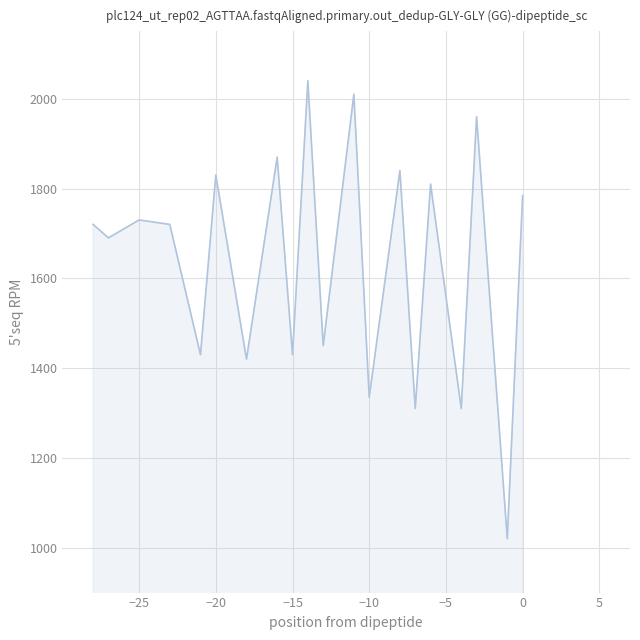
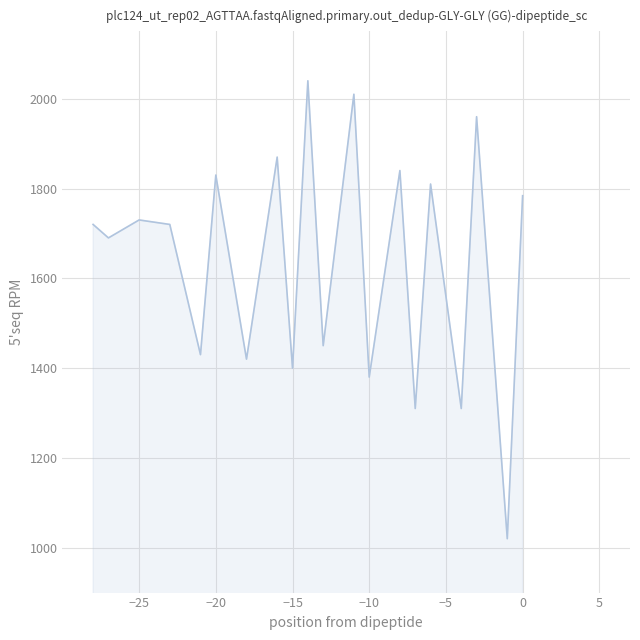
  {
    "−25": 1730,
    "−20": 1830,
-   "−15": 1430,
-   "−10": 1340,
+   "−15": 1400,
+   "−10": 1380,
    "0": 1780
  }
